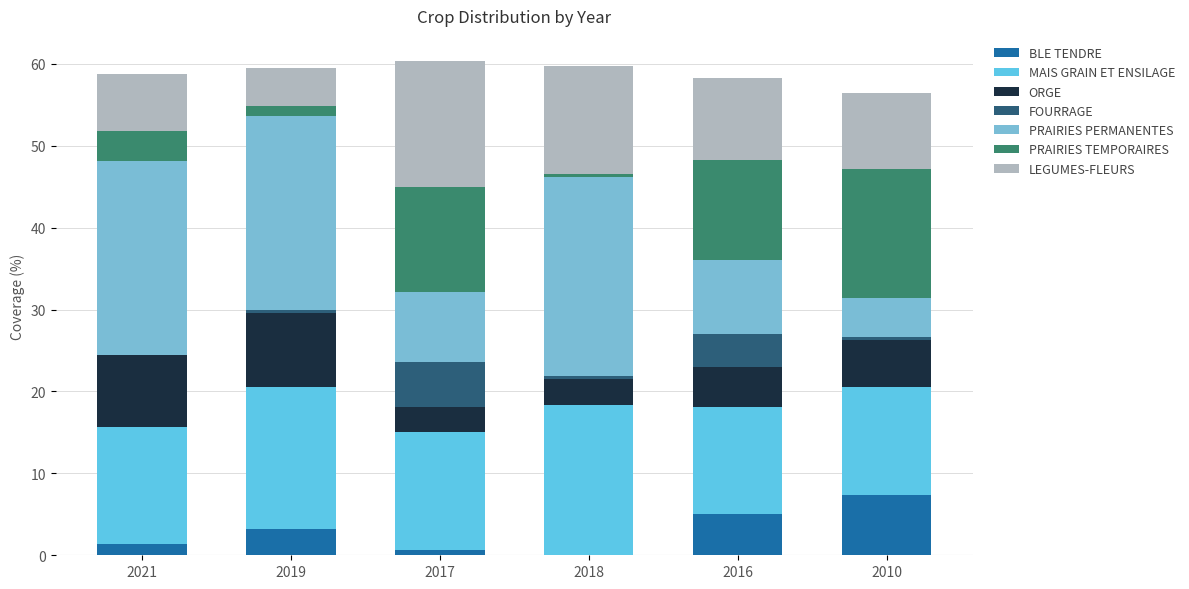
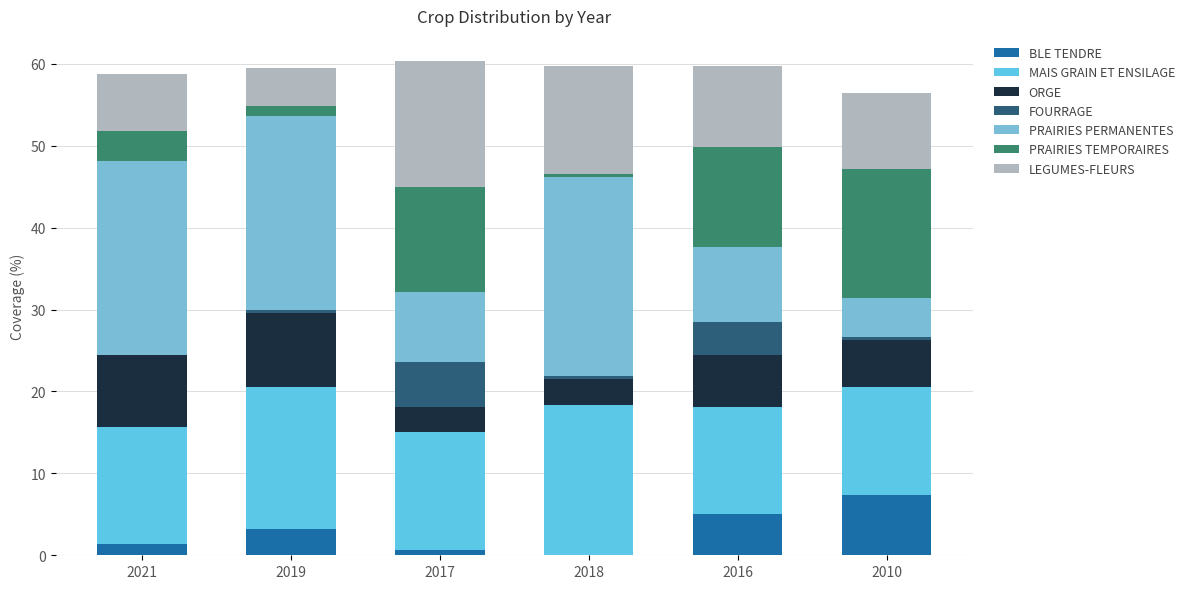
  {
    "ORGE": {
      "2021": 9,
      "2019": 9,
      "2017": 3,
      "2018": 3,
-     "2016": 5,
+     "2016": 6,
      "2010": 6
    }
  }
